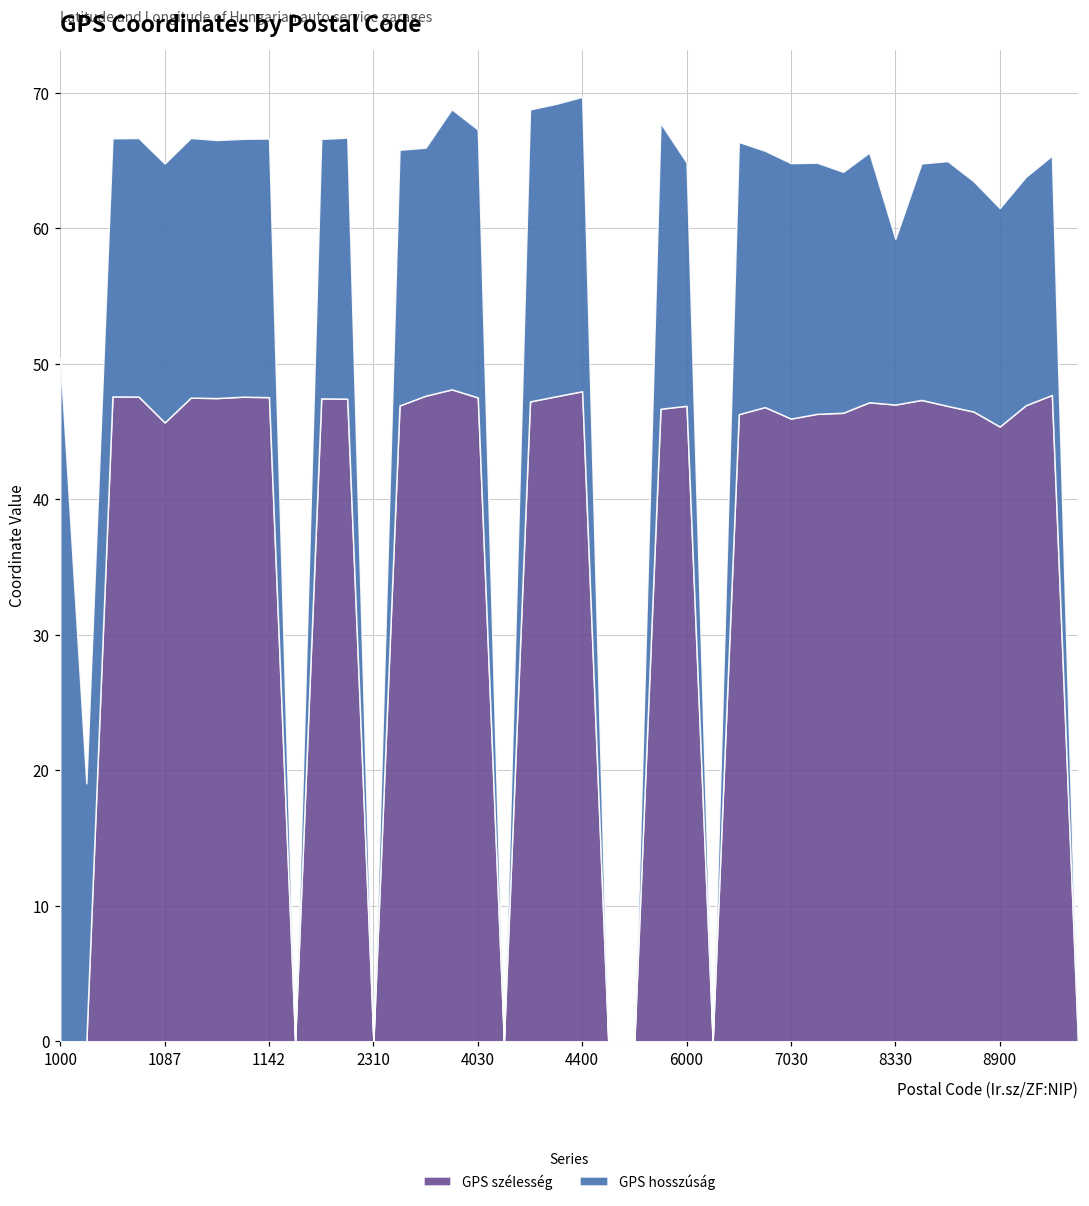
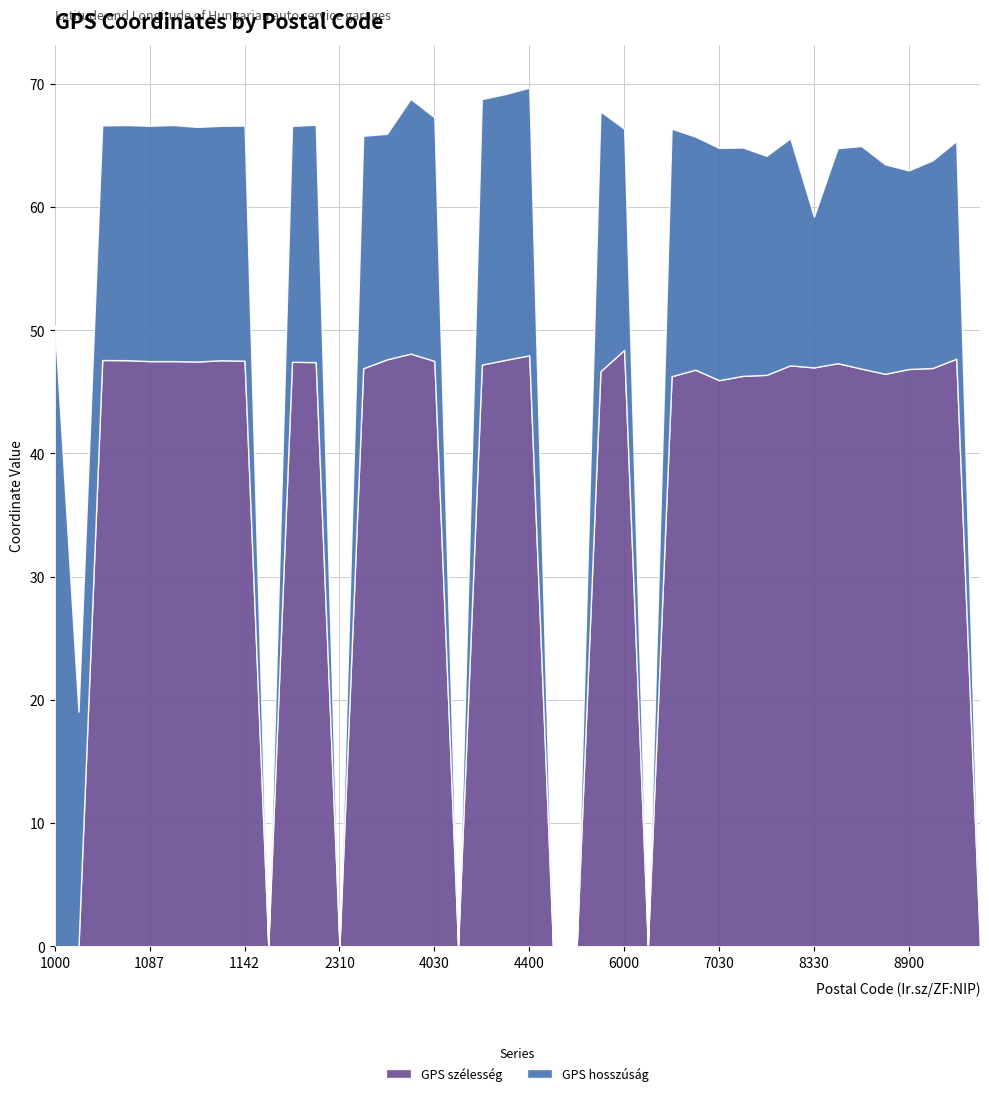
  {
    "GPS szélesség": {
      "1000": 0.0,
-     "1087": 45.7,
+     "1087": 47.5,
      "1142": 47.5,
      "4030": 47.5,
      "4400": 48.0,
-     "6000": 46.9,
+     "6000": 48.4,
      "7030": 45.9,
      "8330": 47.0,
-     "8900": 45.4
+     "8900": 46.9
    },
    "GPS hosszúság": {
      "1000": 50.4,
      "1087": 19.1,
      "1142": 19.1,
      "4030": 19.8,
      "4400": 21.7,
      "6000": 18.0,
      "7030": 18.9,
      "8330": 12.2,
      "8900": 16.1
    }
  }
